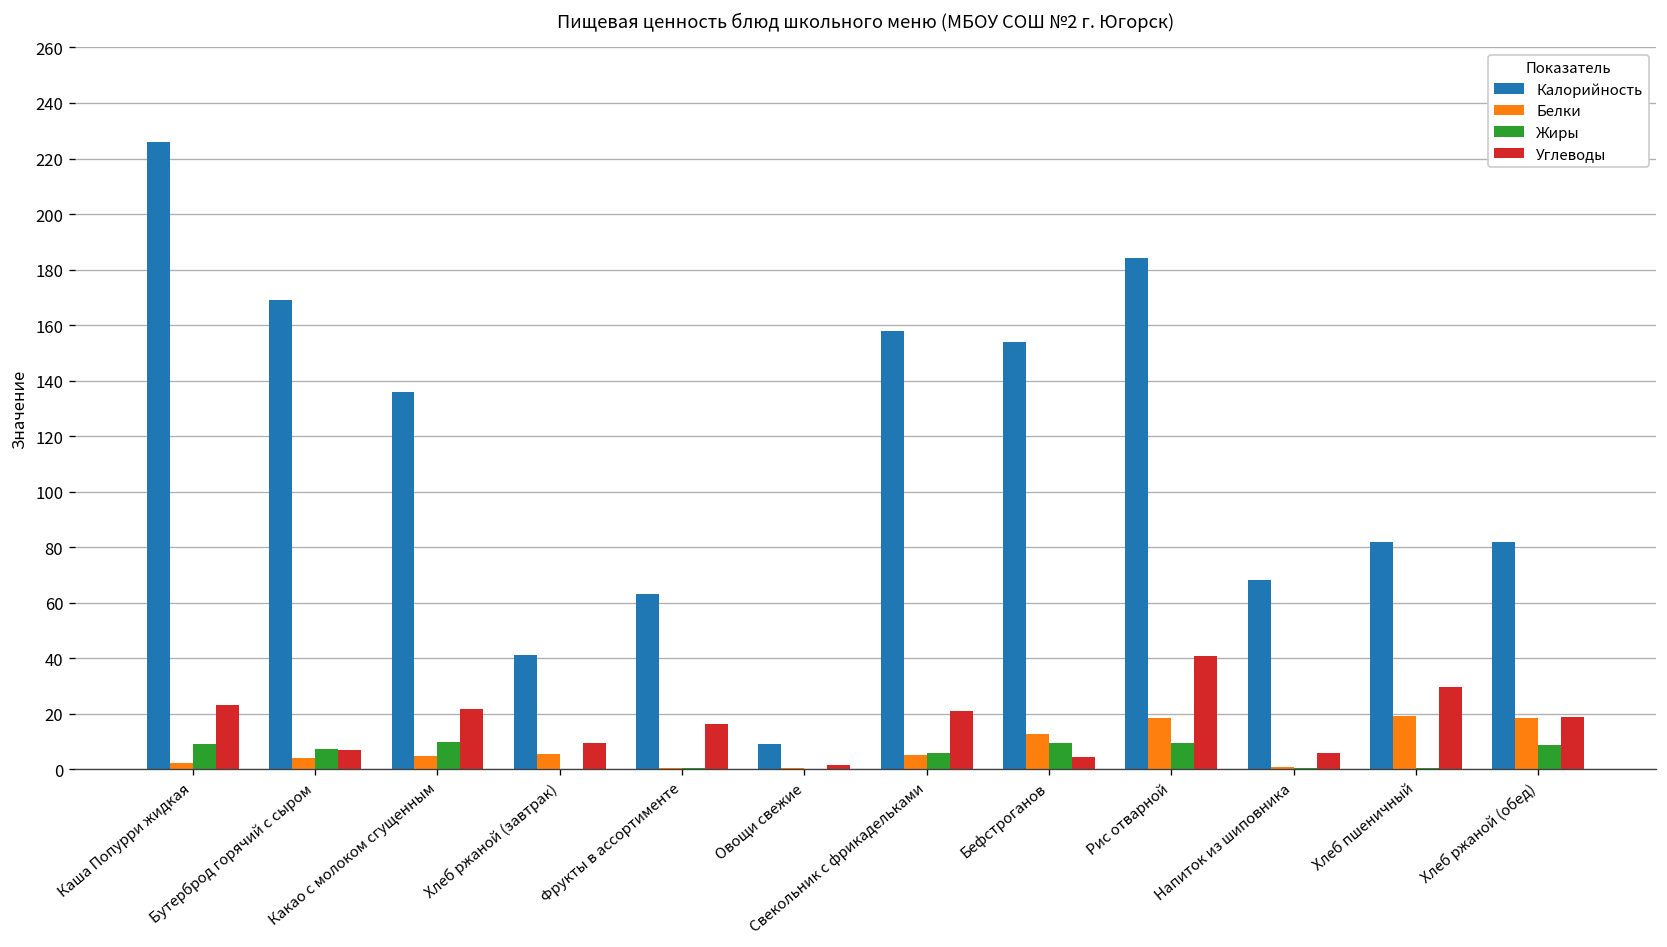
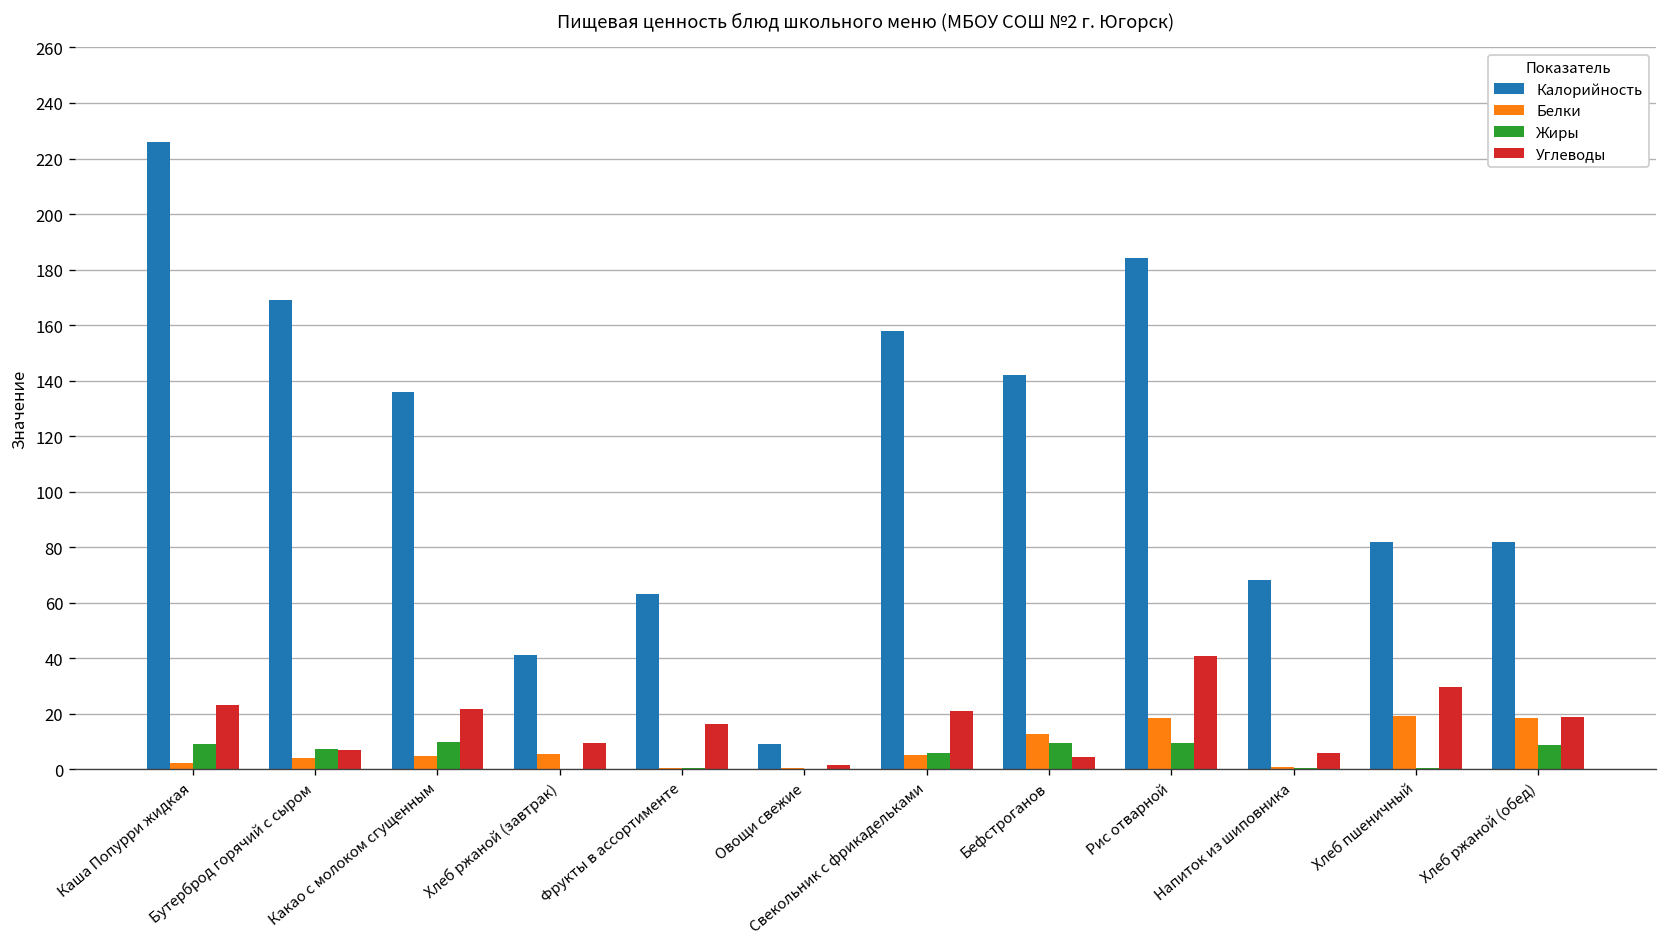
  {
    "Калорийность": {
      "Каша Попурри жидкая": 226,
      "Бутерброд горячий с сыром": 169,
      "Какао с молоком сгущенным": 136,
      "Хлеб ржаной (завтрак)": 41,
      "Фрукты в ассортименте": 63,
      "Овощи свежие": 9,
      "Свекольник с фрикадельками": 158,
-     "Бефстроганов": 154,
+     "Бефстроганов": 142,
      "Рис отварной": 184,
      "Напиток из шиповника": 68,
      "Хлеб пшеничный": 82,
      "Хлеб ржаной (обед)": 82
    },
    "Белки": {
      "Каша Попурри жидкая": 2,
      "Бутерброд горячий с сыром": 4,
      "Какао с молоком сгущенным": 5,
      "Хлеб ржаной (завтрак)": 5,
      "Свекольник с фрикадельками": 5,
      "Бефстроганов": 13,
      "Рис отварной": 18,
      "Хлеб пшеничный": 19,
      "Хлеб ржаной (обед)": 19
    },
    "Жиры": {
      "Каша Попурри жидкая": 9,
      "Бутерброд горячий с сыром": 7,
      "Какао с молоком сгущенным": 10,
      "Свекольник с фрикадельками": 6,
      "Бефстроганов": 9,
      "Рис отварной": 10,
      "Хлеб ржаной (обед)": 9
    },
    "Углеводы": {
      "Каша Попурри жидкая": 23,
      "Бутерброд горячий с сыром": 7,
      "Какао с молоком сгущенным": 22,
      "Хлеб ржаной (завтрак)": 9,
      "Фрукты в ассортименте": 16,
      "Овощи свежие": 1,
      "Свекольник с фрикадельками": 21,
      "Бефстроганов": 5,
      "Рис отварной": 41,
      "Напиток из шиповника": 6,
      "Хлеб пшеничный": 30,
      "Хлеб ржаной (обед)": 19
    }
  }
